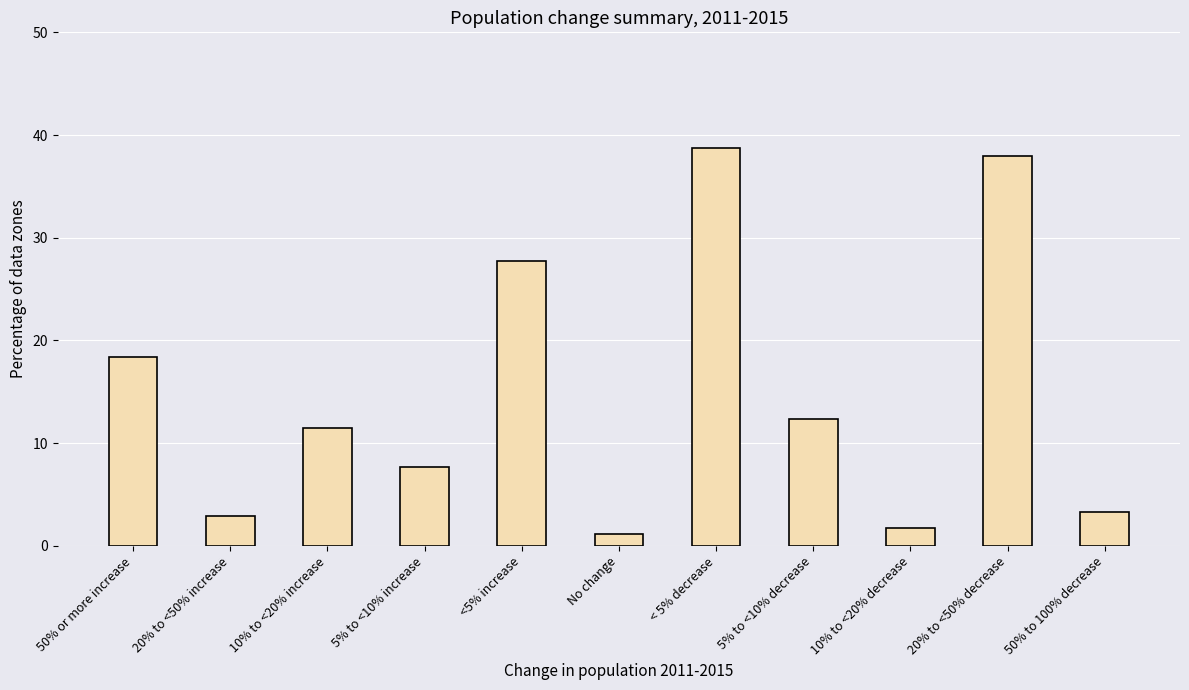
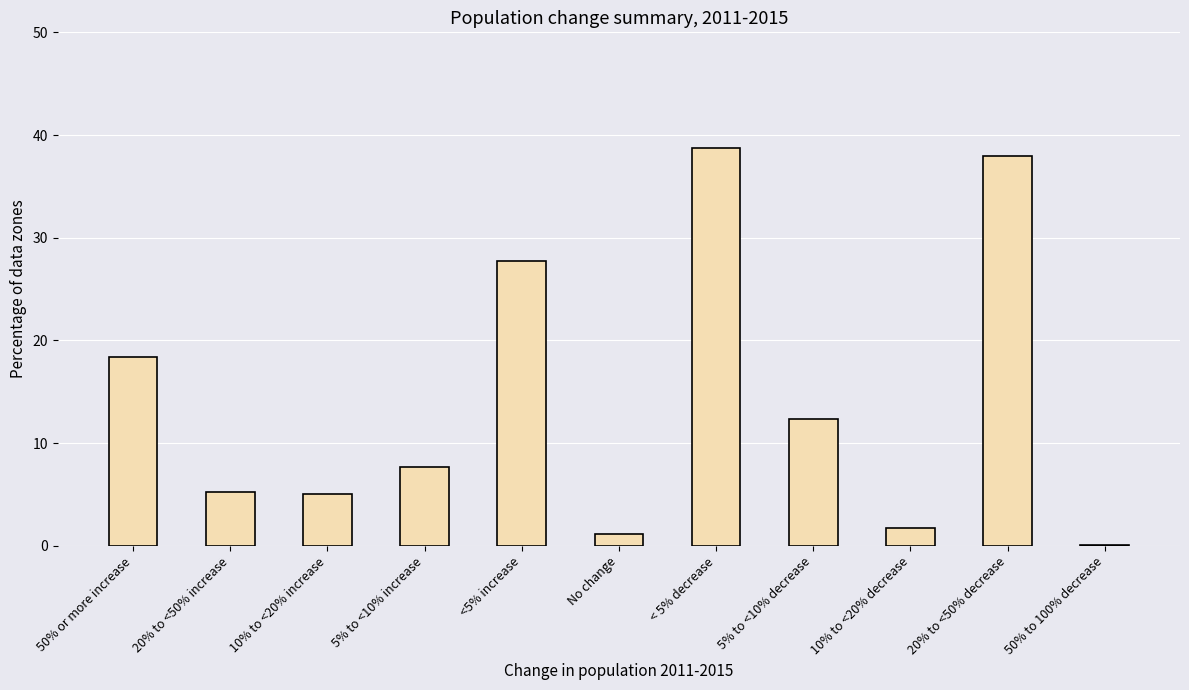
  {
    "50% or more increase": 18.4,
-   "20% to <50% increase": 2.9,
-   "10% to <20% increase": 11.5,
+   "20% to <50% increase": 5.3,
+   "10% to <20% increase": 5.0,
    "5% to <10% increase": 7.7,
    "<5% increase": 27.8,
    "No change": 1.1,
    "< 5% decrease": 38.7,
    "5% to <10% decrease": 12.3,
    "10% to <20% decrease": 1.7,
    "20% to <50% decrease": 37.9,
-   "50% to 100% decrease": 3.3
+   "50% to 100% decrease": 0.1
  }
